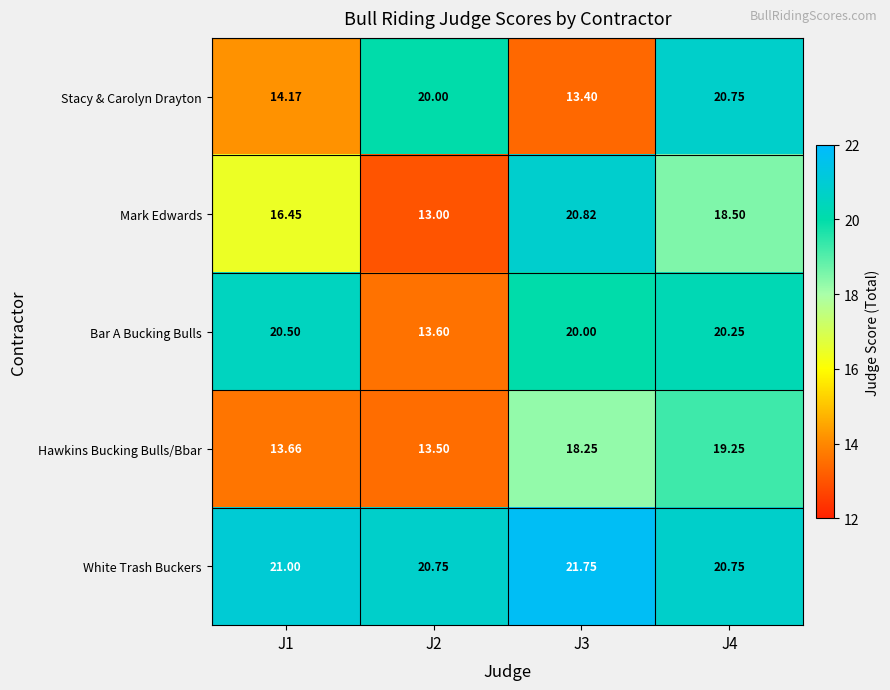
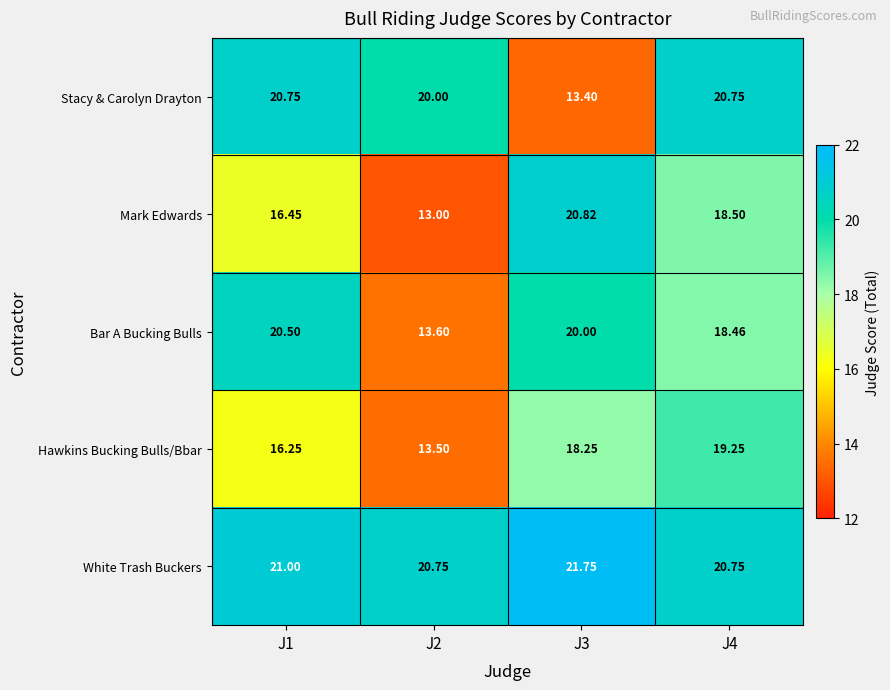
  {
    "Stacy & Carolyn Drayton": {
-     "J1": 14.17,
+     "J1": 20.75,
      "J2": 20.00,
      "J3": 13.40,
      "J4": 20.75
    },
    "Mark Edwards": {
      "J1": 16.45,
      "J2": 13.00,
      "J3": 20.82,
      "J4": 18.50
    },
    "Bar A Bucking Bulls": {
      "J1": 20.50,
      "J2": 13.60,
      "J3": 20.00,
-     "J4": 20.25
+     "J4": 18.46
    },
    "Hawkins Bucking Bulls/Bbar": {
-     "J1": 13.66,
+     "J1": 16.25,
      "J2": 13.50,
      "J3": 18.25,
      "J4": 19.25
    },
    "White Trash Buckers": {
      "J1": 21.00,
      "J2": 20.75,
      "J3": 21.75,
      "J4": 20.75
    }
  }
